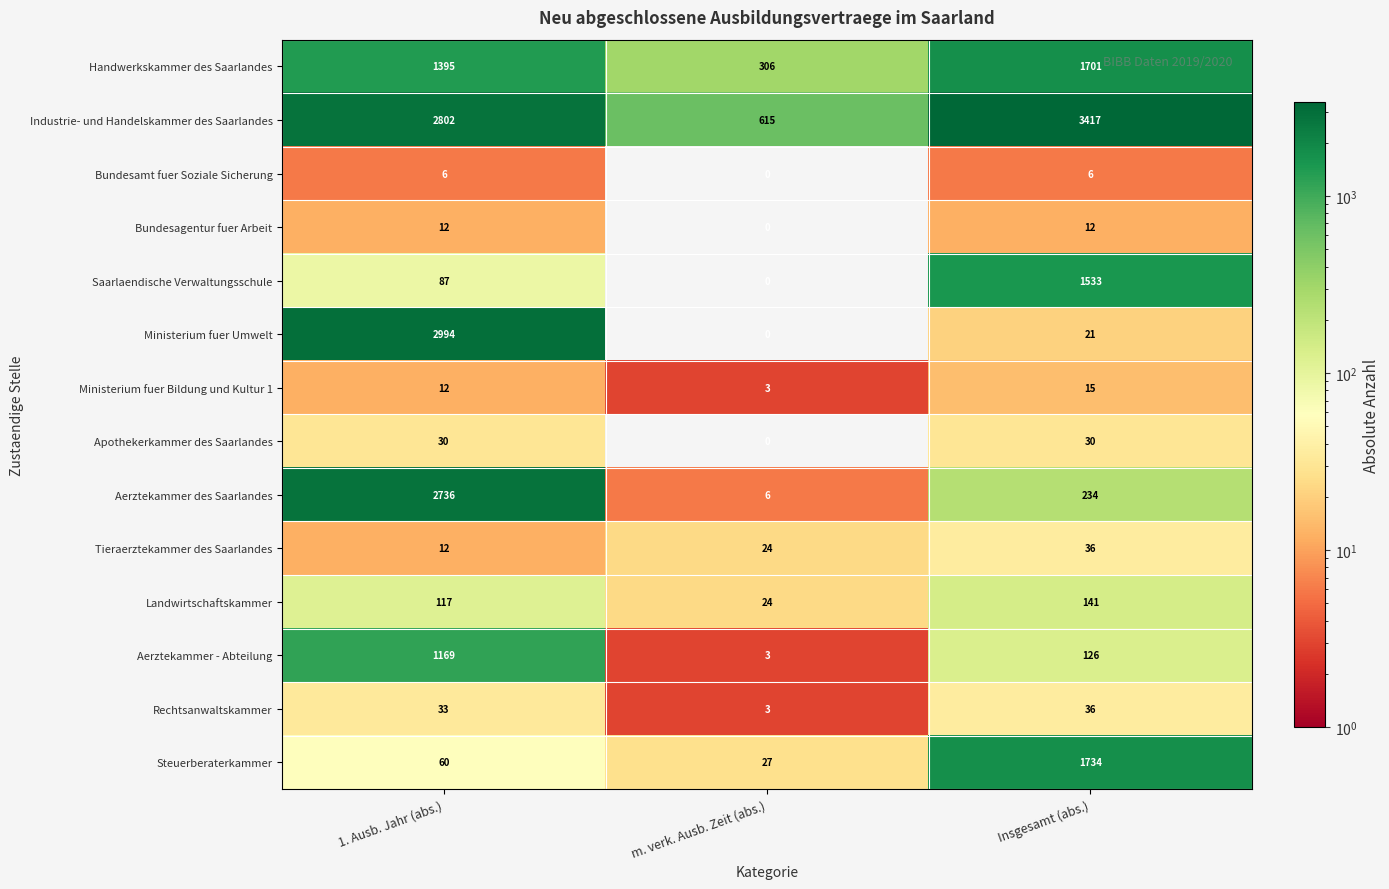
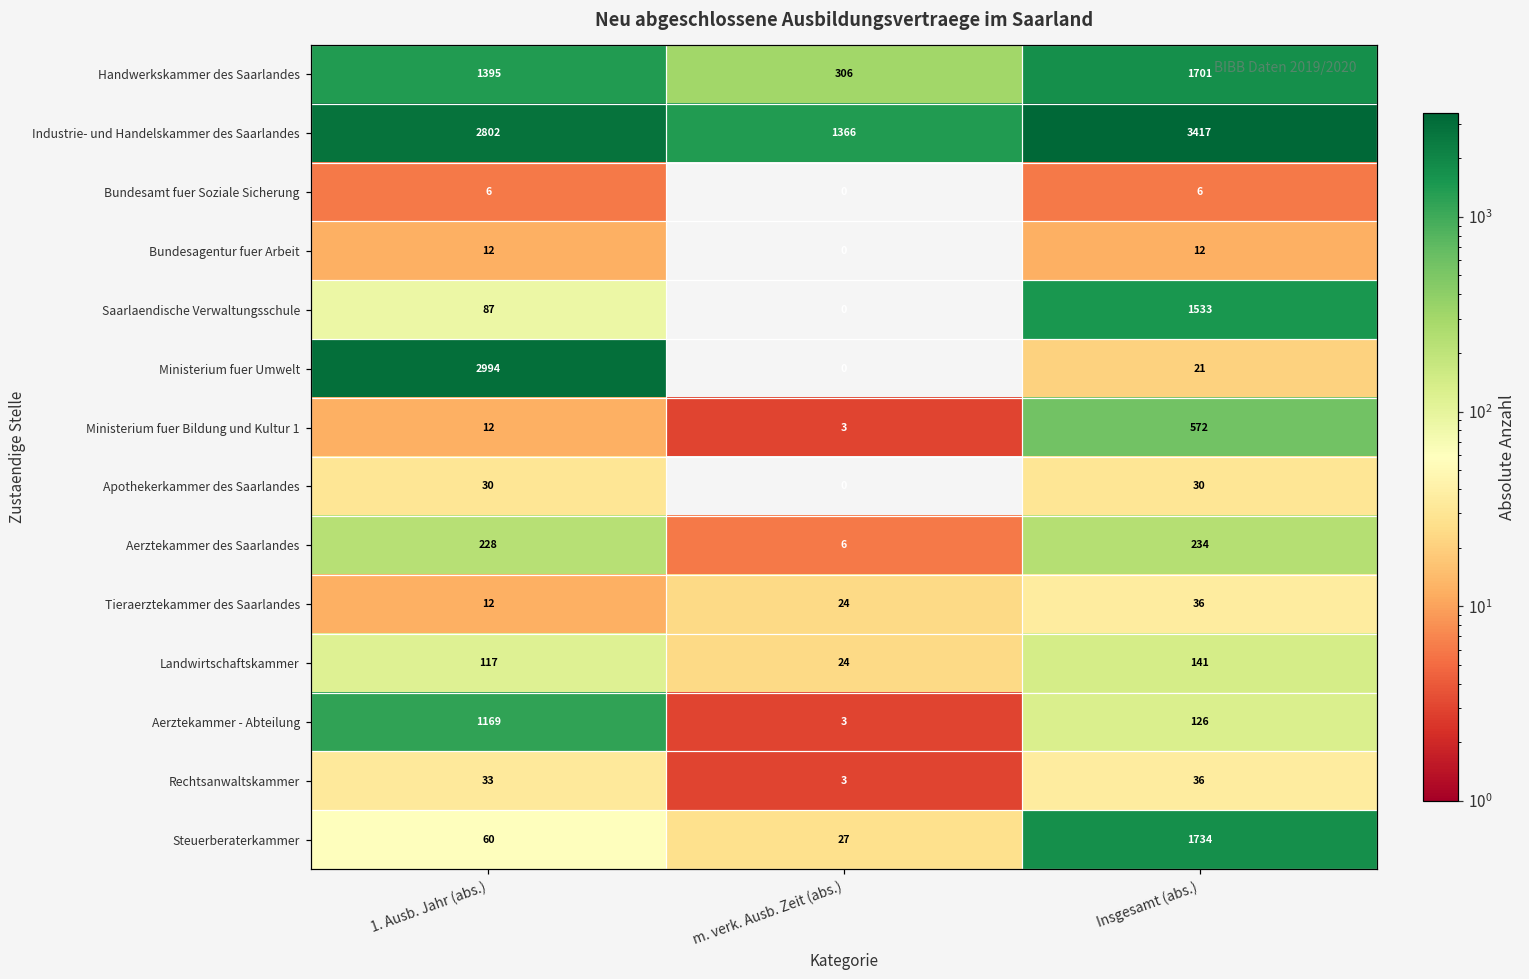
  {
    "Handwerkskammer des Saarlandes": {
      "1. Ausb. Jahr (abs.)": 1395,
      "m. verk. Ausb. Zeit (abs.)": 306
    },
    "Industrie- und Handelskammer des Saarlandes": {
      "1. Ausb. Jahr (abs.)": 2802,
-     "m. verk. Ausb. Zeit (abs.)": 615,
+     "m. verk. Ausb. Zeit (abs.)": 1366,
      "Insgesamt (abs.)": 3417
    },
    "Bundesamt fuer Soziale Sicherung": {
      "1. Ausb. Jahr (abs.)": 6,
      "Insgesamt (abs.)": 6
    },
    "Bundesagentur fuer Arbeit": {
      "1. Ausb. Jahr (abs.)": 12,
      "Insgesamt (abs.)": 12
    },
    "Saarlaendische Verwaltungsschule": {
      "1. Ausb. Jahr (abs.)": 87,
      "Insgesamt (abs.)": 1533
    },
    "Ministerium fuer Umwelt": {
      "1. Ausb. Jahr (abs.)": 2994,
      "Insgesamt (abs.)": 21
    },
    "Ministerium fuer Bildung und Kultur 1": {
      "1. Ausb. Jahr (abs.)": 12,
      "m. verk. Ausb. Zeit (abs.)": 3,
-     "Insgesamt (abs.)": 15
+     "Insgesamt (abs.)": 572
    },
    "Apothekerkammer des Saarlandes": {
      "1. Ausb. Jahr (abs.)": 30,
      "Insgesamt (abs.)": 30
    },
    "Aerztekammer des Saarlandes": {
-     "1. Ausb. Jahr (abs.)": 2736,
+     "1. Ausb. Jahr (abs.)": 228,
      "m. verk. Ausb. Zeit (abs.)": 6,
      "Insgesamt (abs.)": 234
    },
    "Tieraerztekammer des Saarlandes": {
      "1. Ausb. Jahr (abs.)": 12,
      "m. verk. Ausb. Zeit (abs.)": 24,
      "Insgesamt (abs.)": 36
    },
    "Landwirtschaftskammer": {
      "1. Ausb. Jahr (abs.)": 117,
      "m. verk. Ausb. Zeit (abs.)": 24,
      "Insgesamt (abs.)": 141
    },
    "Aerztekammer - Abteilung": {
      "1. Ausb. Jahr (abs.)": 1169,
      "m. verk. Ausb. Zeit (abs.)": 3,
      "Insgesamt (abs.)": 126
    },
    "Rechtsanwaltskammer": {
      "1. Ausb. Jahr (abs.)": 33,
      "m. verk. Ausb. Zeit (abs.)": 3,
      "Insgesamt (abs.)": 36
    },
    "Steuerberaterkammer": {
      "1. Ausb. Jahr (abs.)": 60,
      "m. verk. Ausb. Zeit (abs.)": 27,
      "Insgesamt (abs.)": 1734
    }
  }
